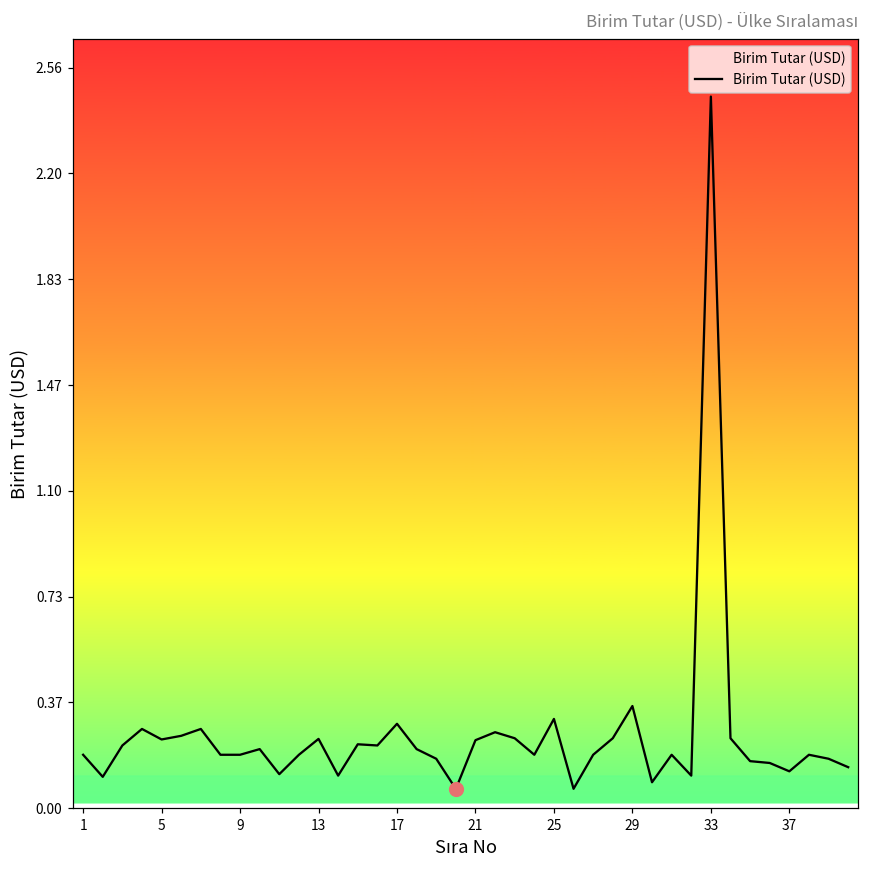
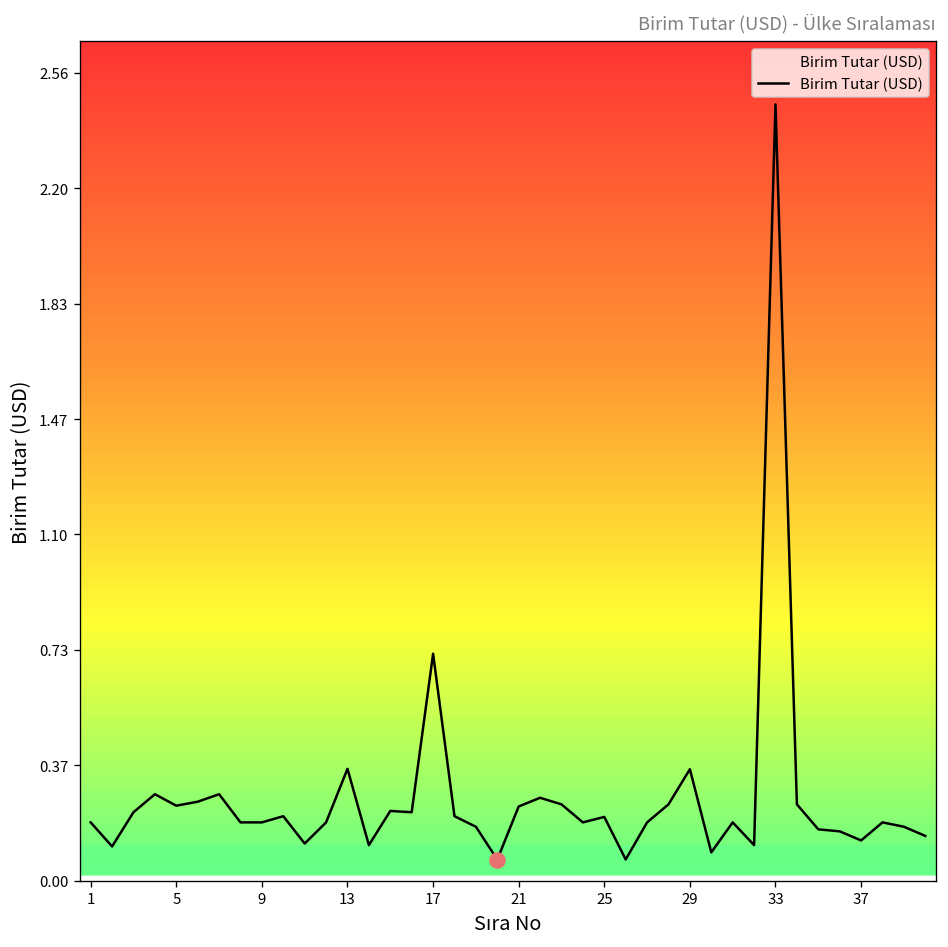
  {
    "Birim Tutar (USD)": {
      "1": 0.19,
      "5": 0.24,
      "9": 0.19,
-     "13": 0.24,
-     "17": 0.29,
+     "13": 0.36,
+     "17": 0.72,
      "21": 0.24,
-     "25": 0.31,
+     "25": 0.20,
      "29": 0.35,
      "33": 2.46,
      "37": 0.13
    }
  }
